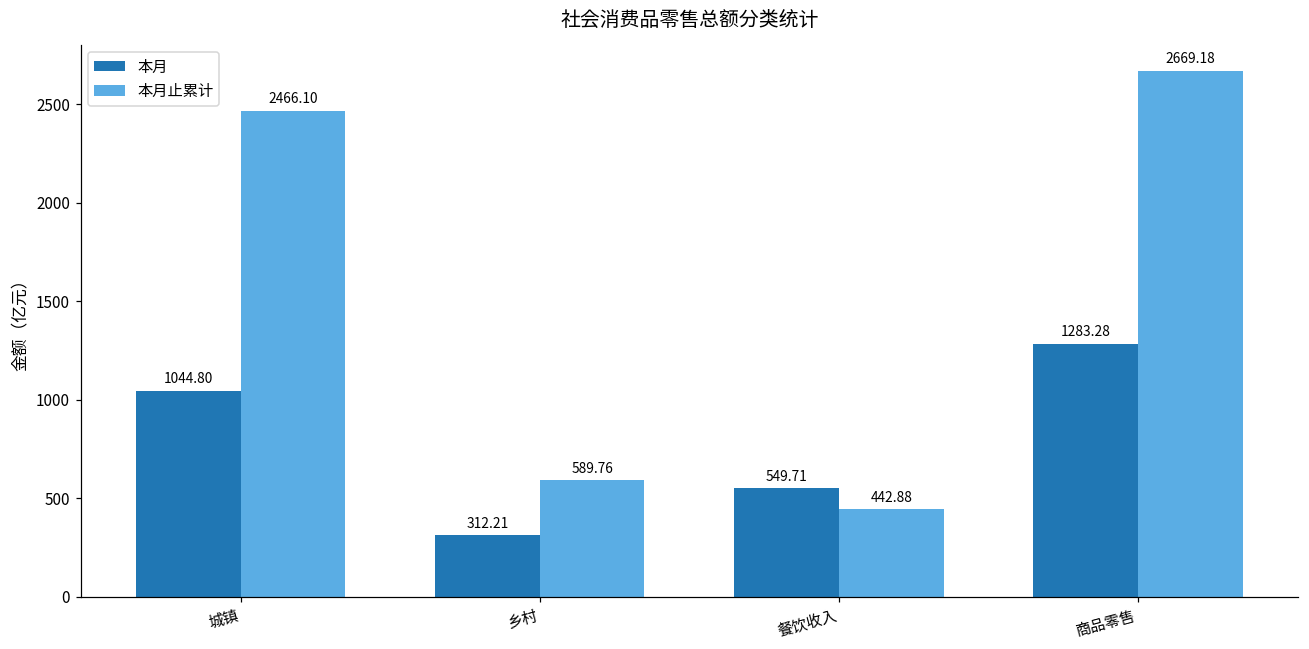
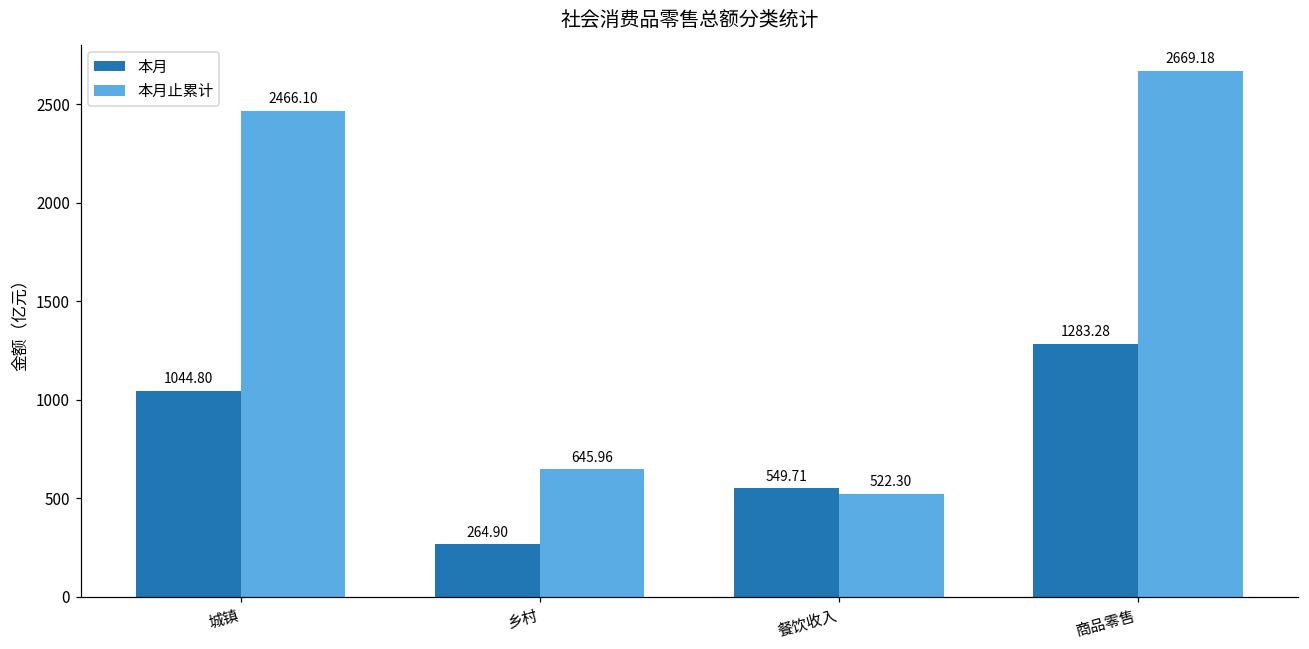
  {
    "本月": {
      "城镇": 1044.80,
-     "乡村": 312.21,
+     "乡村": 264.90,
      "餐饮收入": 549.71,
      "商品零售": 1283.28
    },
    "本月止累计": {
      "城镇": 2466.10,
-     "乡村": 589.76,
-     "餐饮收入": 442.88,
+     "乡村": 645.96,
+     "餐饮收入": 522.30,
      "商品零售": 2669.18
    }
  }
